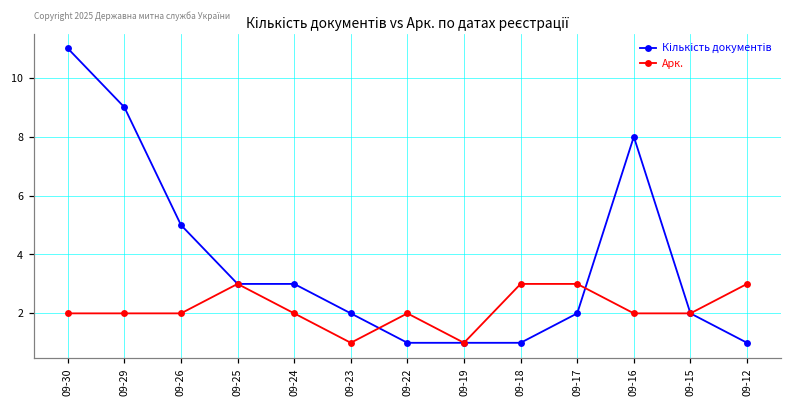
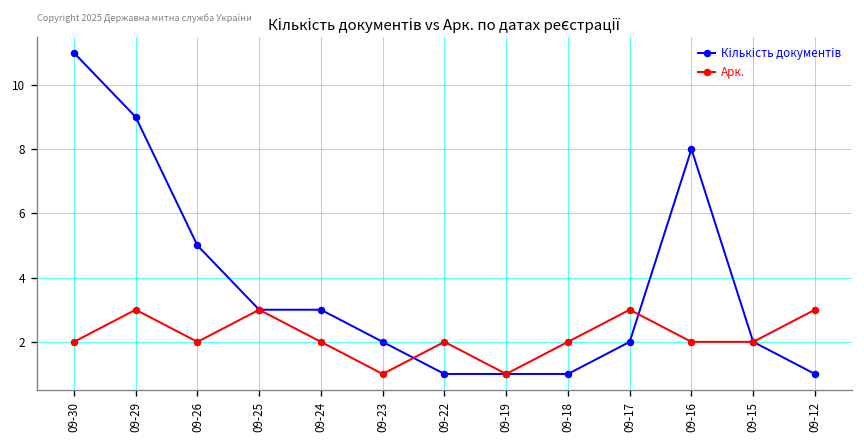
  {
    "Кількість документів": {
      "09-30": 11,
      "09-29": 9,
      "09-26": 5,
      "09-24": 3,
      "09-23": 2,
      "09-22": 1,
      "09-18": 1,
      "09-17": 2,
      "09-16": 8,
      "09-12": 1
    },
    "Арк.": {
      "09-30": 2,
-     "09-29": 2,
+     "09-29": 3,
      "09-26": 2,
      "09-24": 2,
      "09-23": 1,
      "09-22": 2,
-     "09-18": 3,
+     "09-18": 2,
      "09-17": 3,
      "09-16": 2,
      "09-12": 3
    }
  }
